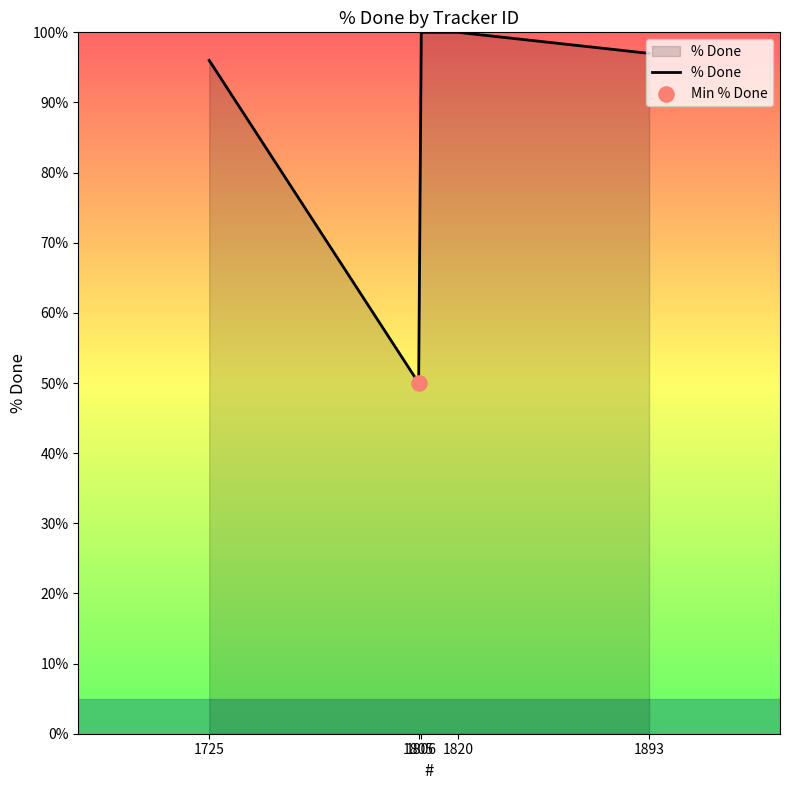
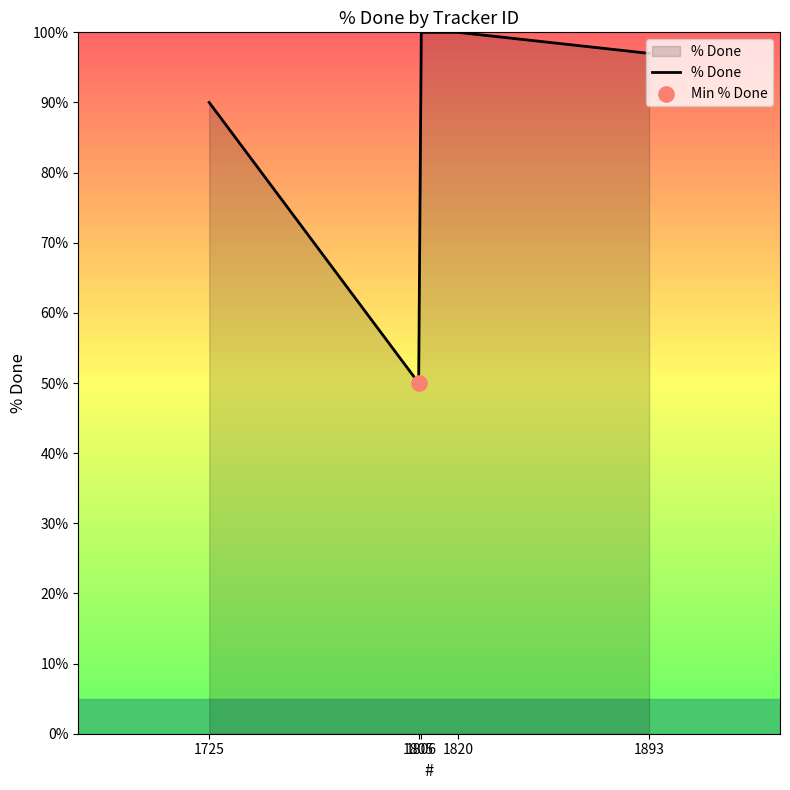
  {
    "% Done": {
-     "1725": "96%",
+     "1725": "90%",
      "1820": "100%"
    }
  }
